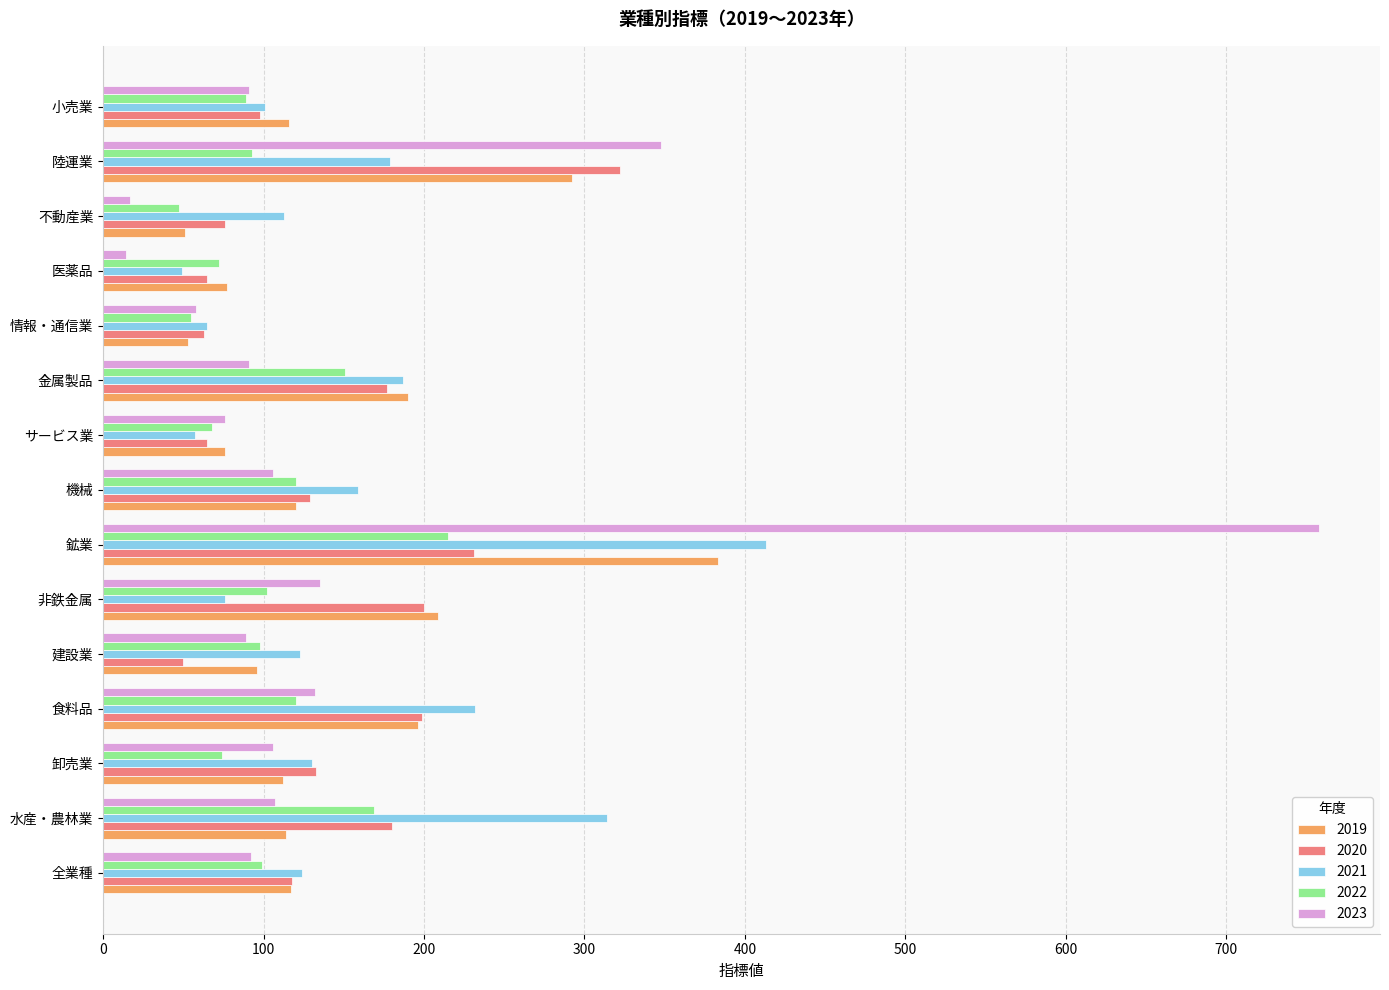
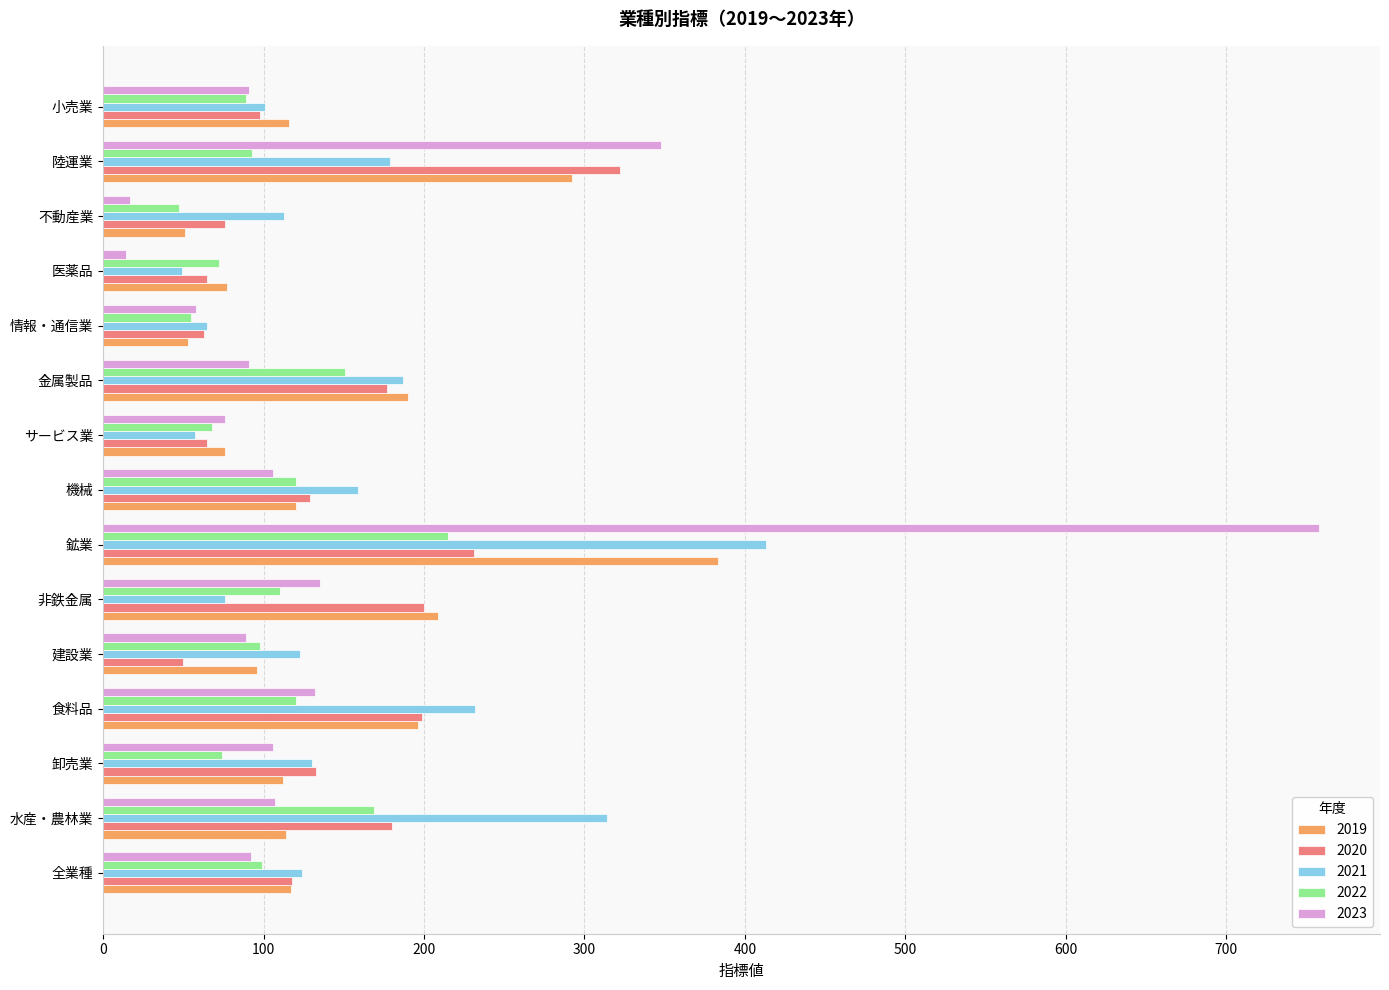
  {
    "2021": {
      "小売業": 101,
      "陸運業": 179,
      "不動産業": 113,
      "医薬品": 49,
      "情報・通信業": 65,
      "金属製品": 187,
      "サービス業": 57,
      "機械": 159,
      "鉱業": 413,
      "非鉄金属": 76,
      "建設業": 123,
      "食料品": 232,
      "卸売業": 130,
      "水産・農林業": 314,
      "全業種": 124
    },
    "2022": {
      "小売業": 89,
      "陸運業": 93,
      "不動産業": 47,
      "医薬品": 72,
      "情報・通信業": 55,
      "金属製品": 151,
      "サービス業": 68,
      "機械": 120,
      "鉱業": 215,
-     "非鉄金属": 102,
+     "非鉄金属": 110,
      "建設業": 98,
      "食料品": 120,
      "卸売業": 74,
      "水産・農林業": 169,
      "全業種": 99
    },
    "2023": {
      "小売業": 91,
      "陸運業": 348,
      "不動産業": 17,
      "医薬品": 14,
      "情報・通信業": 58,
      "金属製品": 91,
      "サービス業": 76,
      "機械": 106,
      "鉱業": 758,
      "非鉄金属": 135,
      "建設業": 89,
      "食料品": 132,
      "卸売業": 106,
      "水産・農林業": 107,
      "全業種": 92
    }
  }
